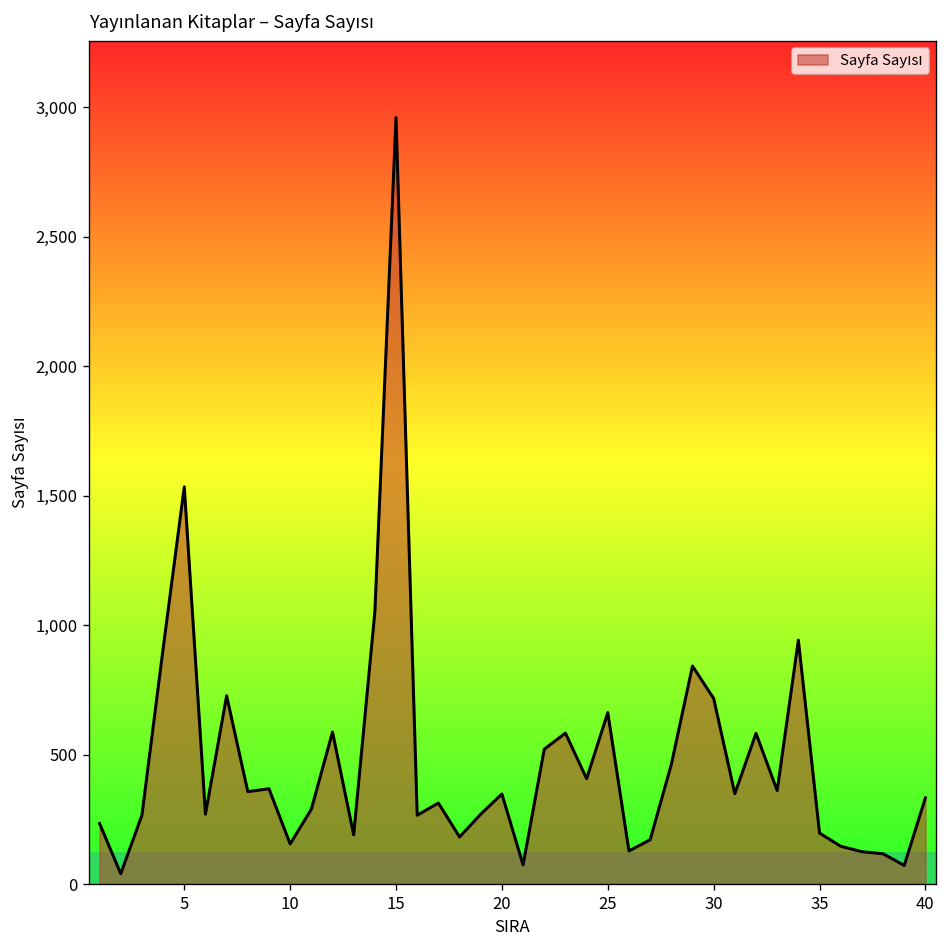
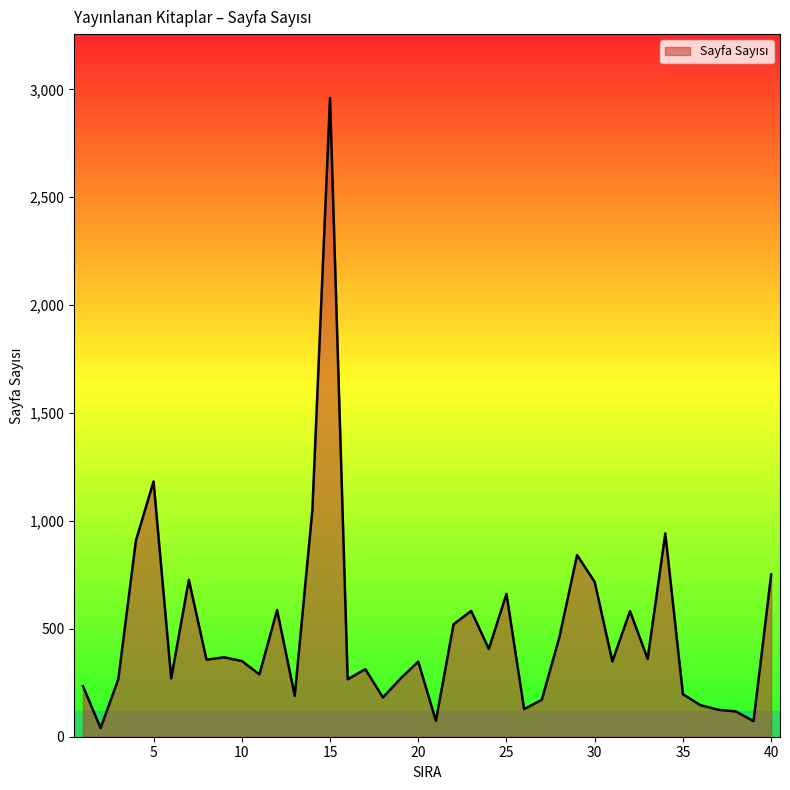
  {
-   "5": "1,530",
-   "10": "160",
+   "5": "1,180",
+   "10": "350",
    "15": "2,960",
    "20": "350",
    "25": "660",
    "30": "720",
    "35": "200",
-   "40": "330"
+   "40": "750"
  }
